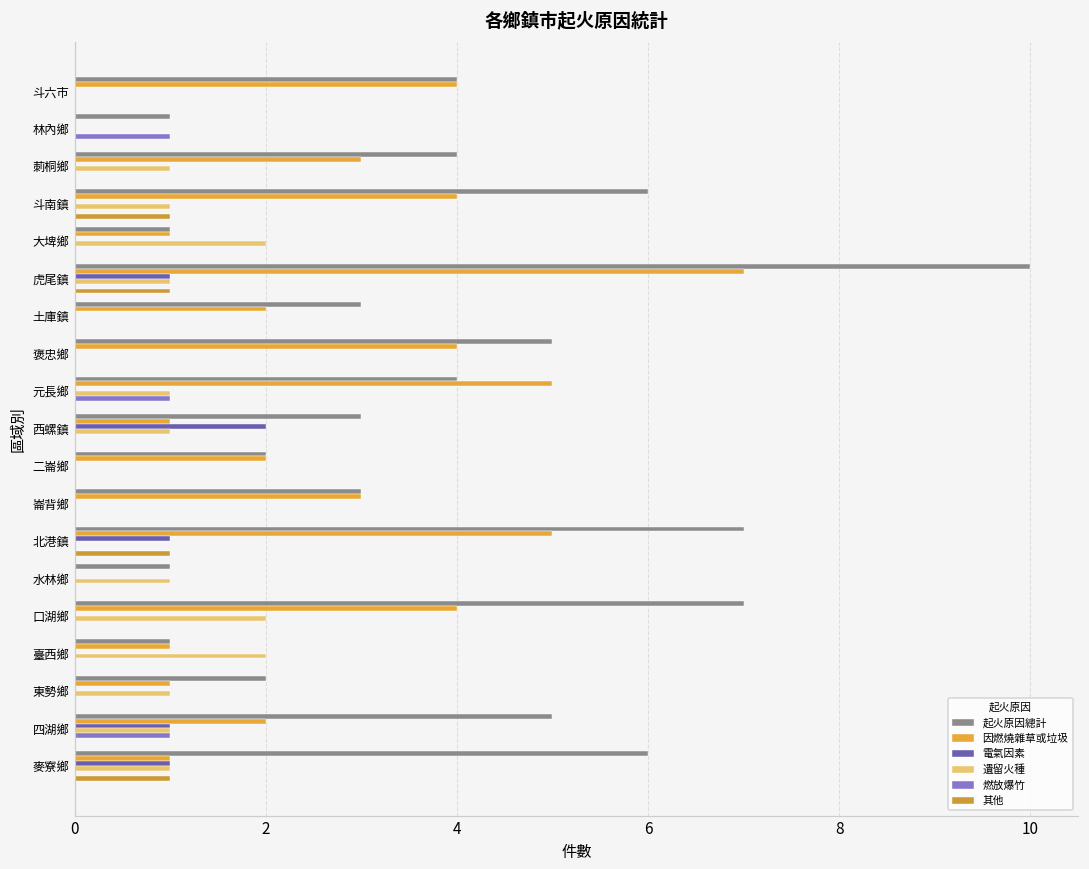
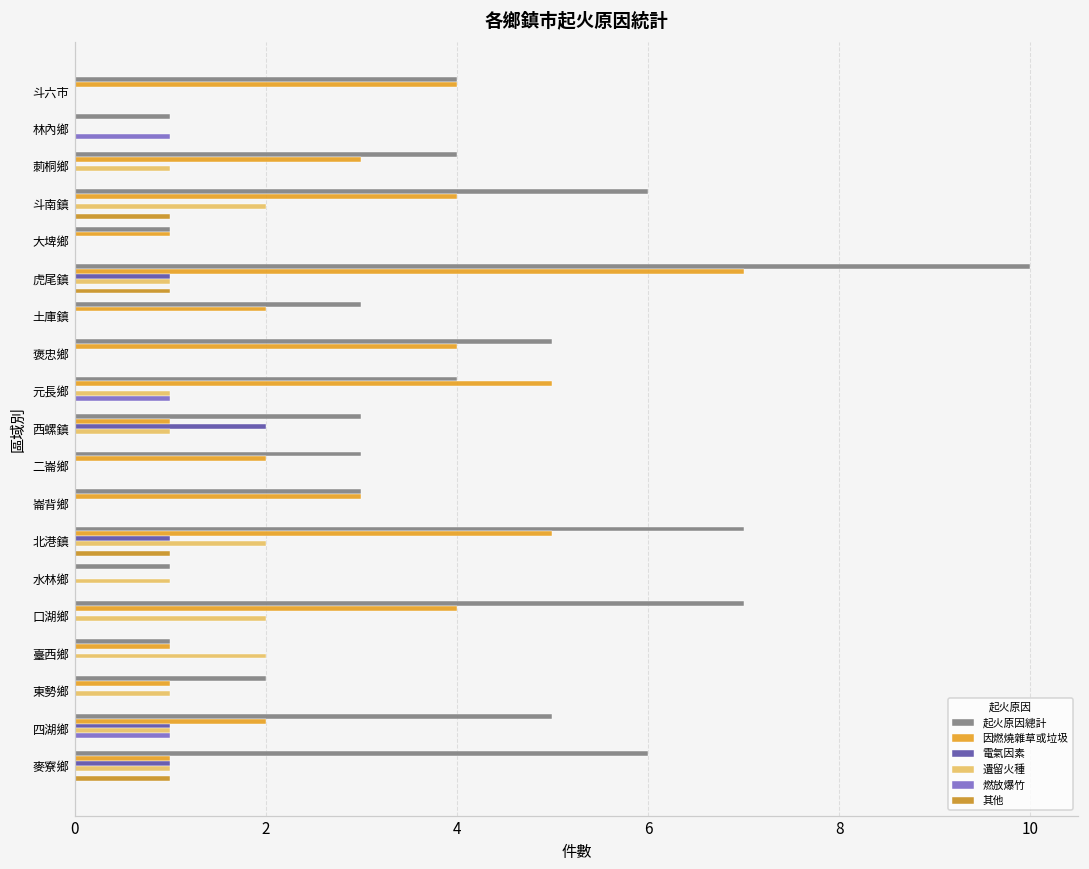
  {
    "起火原因總計": {
      "斗六市": 4,
      "林內鄉": 1,
      "莿桐鄉": 4,
      "斗南鎮": 6,
      "大埤鄉": 1,
      "虎尾鎮": 10,
      "土庫鎮": 3,
      "褒忠鄉": 5,
      "元長鄉": 4,
      "西螺鎮": 3,
-     "二崙鄉": 2,
+     "二崙鄉": 3,
      "崙背鄉": 3,
      "北港鎮": 7,
      "水林鄉": 1,
      "口湖鄉": 7,
      "臺西鄉": 1,
      "東勢鄉": 2,
      "四湖鄉": 5,
      "麥寮鄉": 6
    },
    "遺留火種": {
      "斗六市": 0,
      "林內鄉": 0,
      "莿桐鄉": 1,
-     "斗南鎮": 1,
-     "大埤鄉": 2,
+     "斗南鎮": 2,
+     "大埤鄉": 0,
      "虎尾鎮": 1,
      "土庫鎮": 0,
      "褒忠鄉": 0,
      "元長鄉": 1,
      "西螺鎮": 1,
      "二崙鄉": 0,
      "崙背鄉": 0,
-     "北港鎮": 0,
+     "北港鎮": 2,
      "水林鄉": 1,
      "口湖鄉": 2,
      "臺西鄉": 2,
      "東勢鄉": 1,
      "四湖鄉": 1,
      "麥寮鄉": 1
    }
  }
